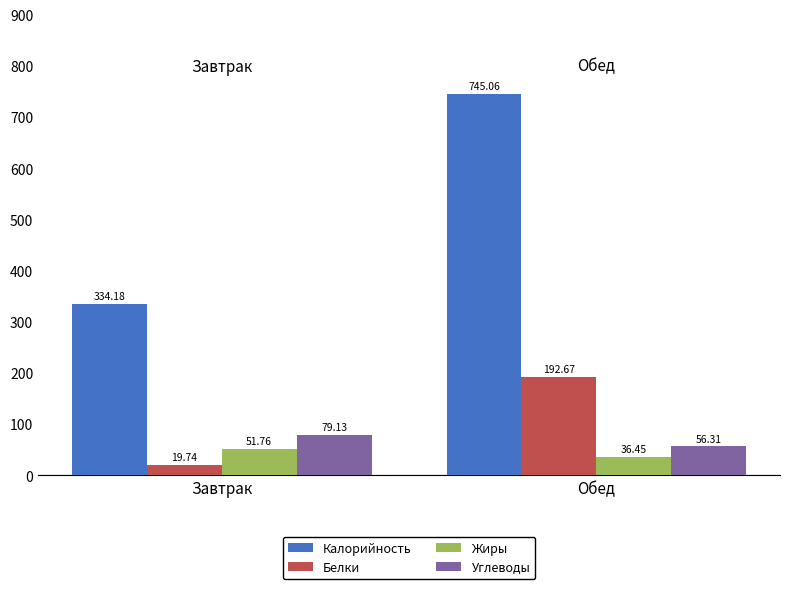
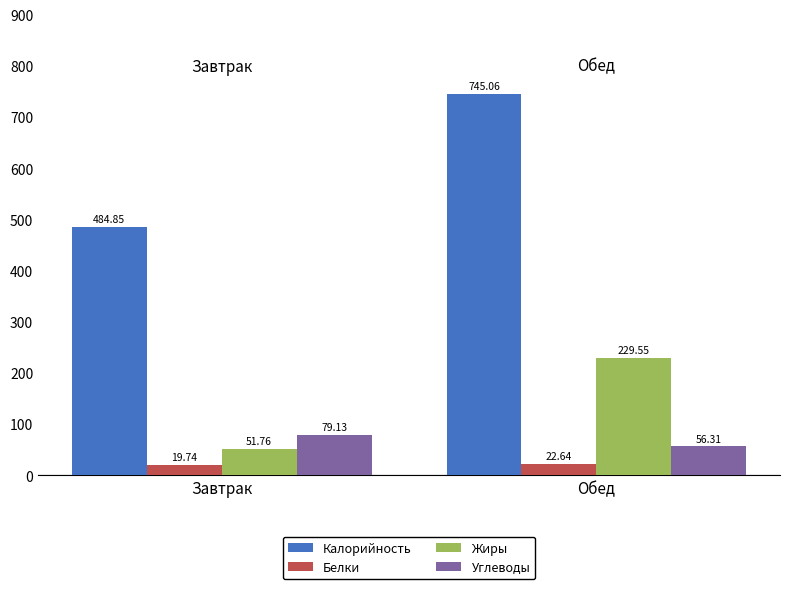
  {
    "Калорийность": {
-     "Завтрак": 334.18,
+     "Завтрак": 484.85,
      "Обед": 745.06
    },
    "Белки": {
      "Завтрак": 19.74,
-     "Обед": 192.67
+     "Обед": 22.64
    },
    "Жиры": {
      "Завтрак": 51.76,
-     "Обед": 36.45
+     "Обед": 229.55
    },
    "Углеводы": {
      "Завтрак": 79.13,
      "Обед": 56.31
    }
  }
